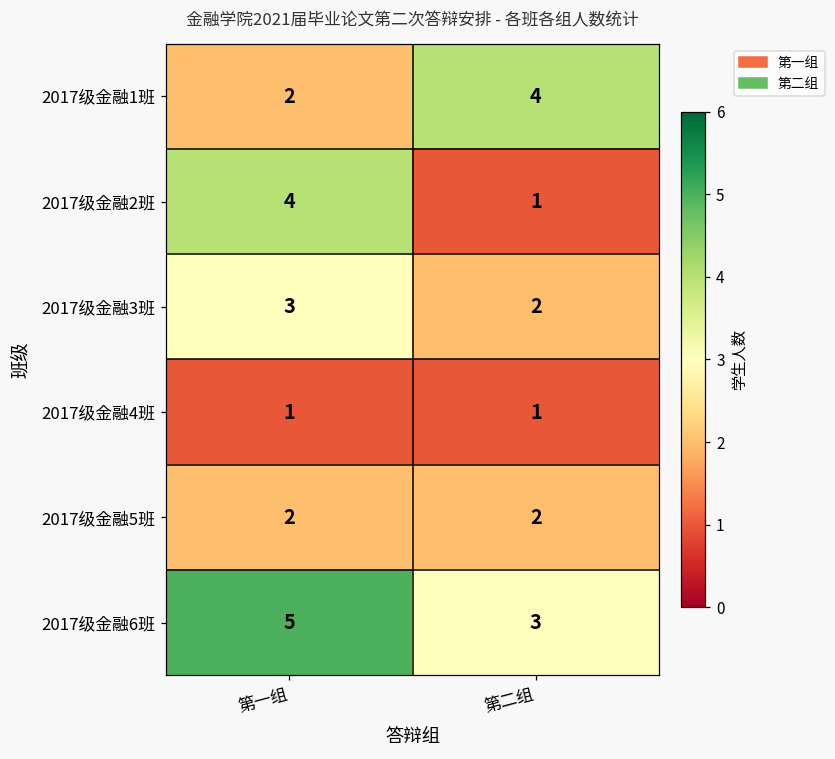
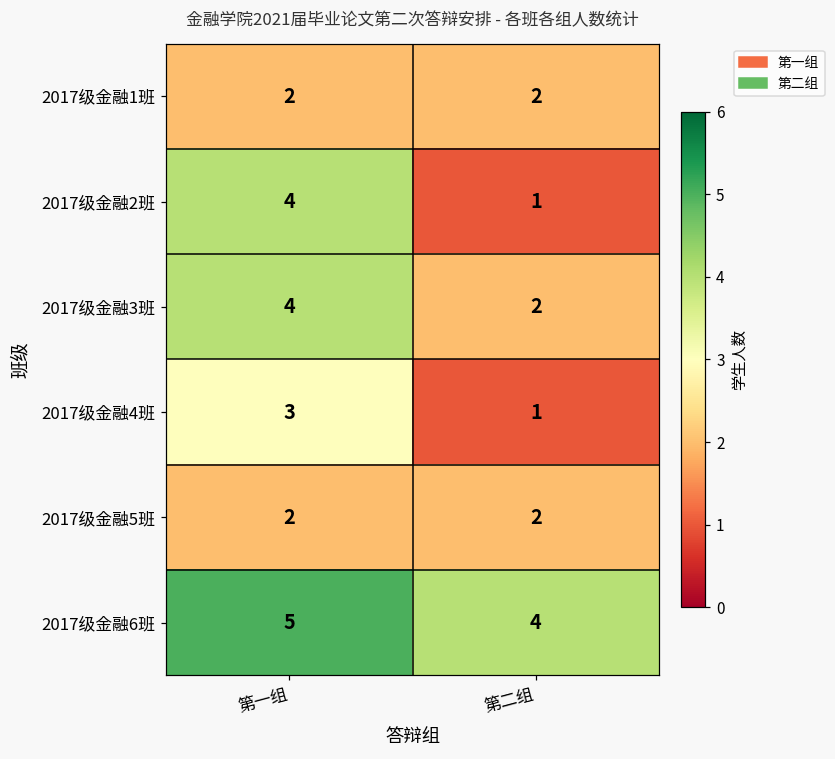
  {
    "2017级金融1班": {
      "第一组": 2,
-     "第二组": 4
+     "第二组": 2
    },
    "2017级金融2班": {
      "第一组": 4,
      "第二组": 1
    },
    "2017级金融3班": {
-     "第一组": 3,
+     "第一组": 4,
      "第二组": 2
    },
    "2017级金融4班": {
-     "第一组": 1,
+     "第一组": 3,
      "第二组": 1
    },
    "2017级金融5班": {
      "第一组": 2,
      "第二组": 2
    },
    "2017级金融6班": {
      "第一组": 5,
-     "第二组": 3
+     "第二组": 4
    }
  }
